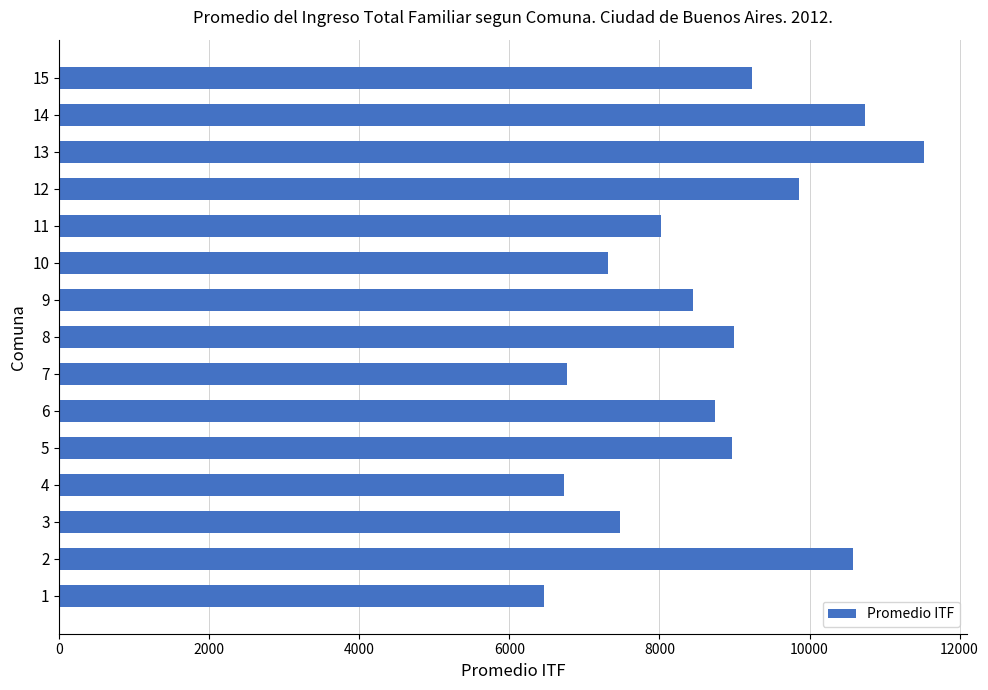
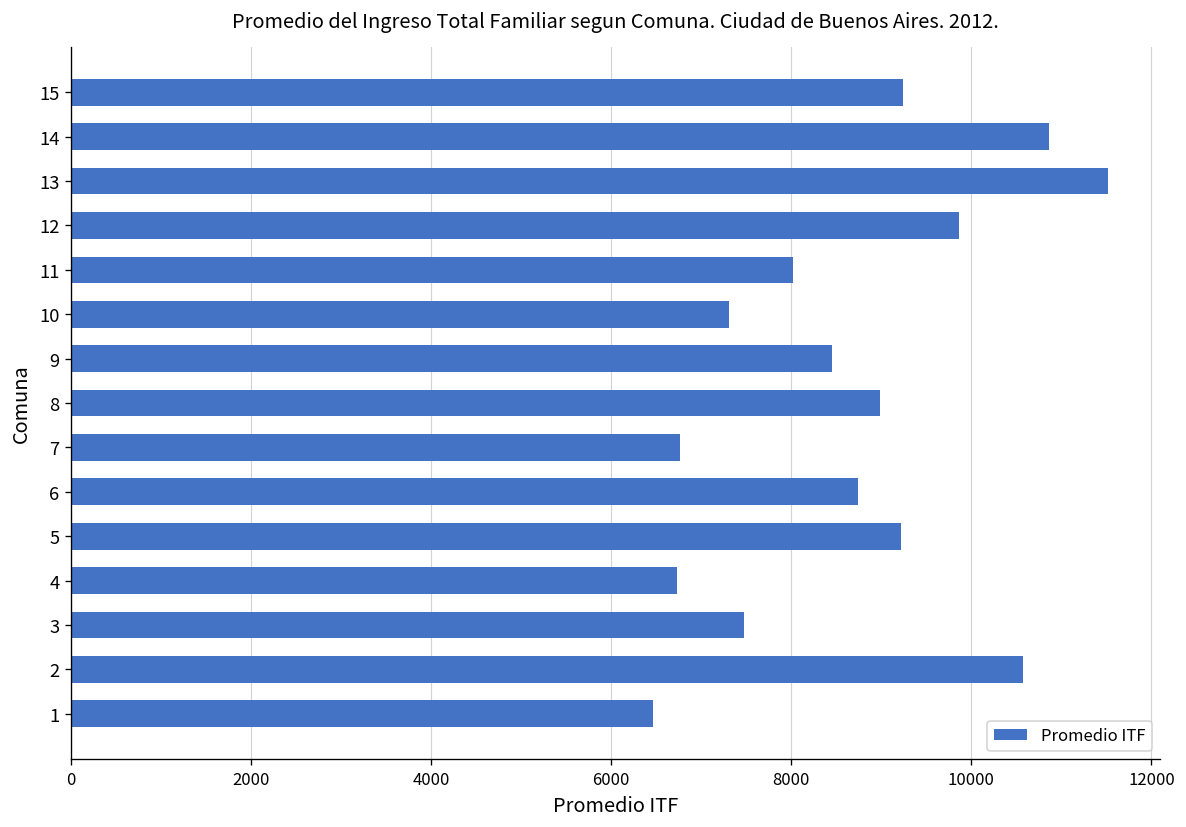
  {
    "15": 9200,
-   "14": 10700,
+   "14": 10900,
    "13": 11500,
    "12": 9900,
    "11": 8000,
    "10": 7300,
    "9": 8400,
    "8": 9000,
    "7": 6800,
    "6": 8700,
-   "5": 9000,
+   "5": 9200,
    "4": 6700,
    "3": 7500,
    "2": 10600,
    "1": 6500
  }
